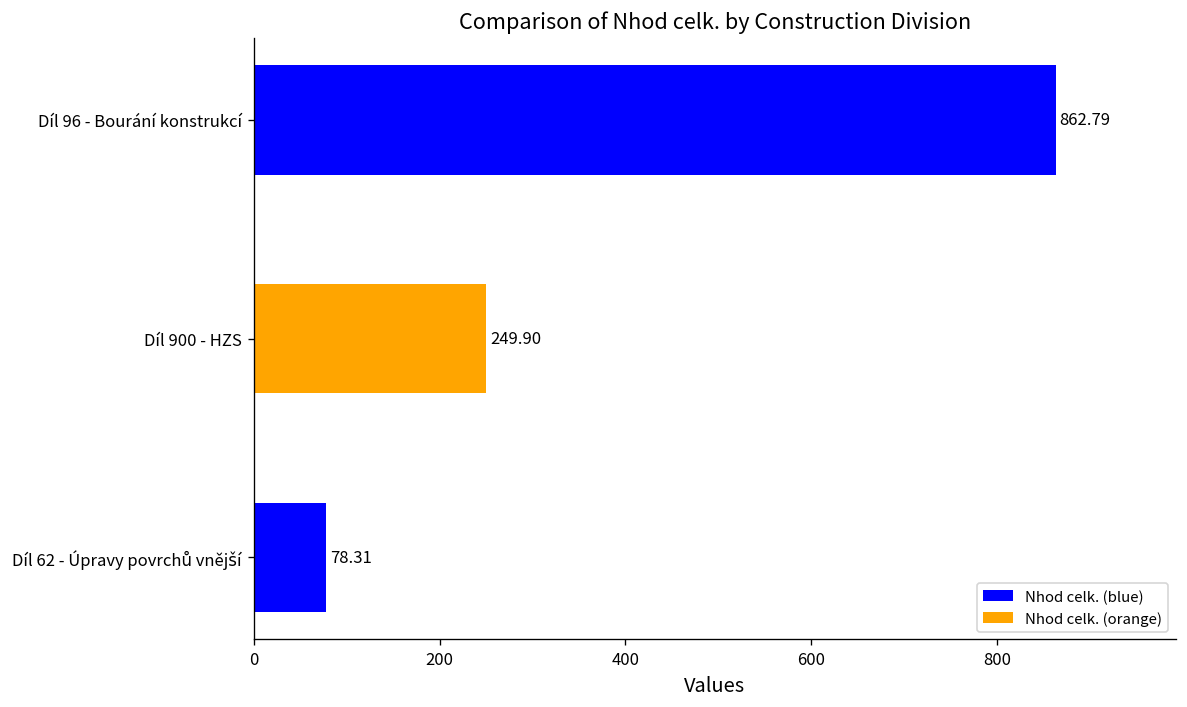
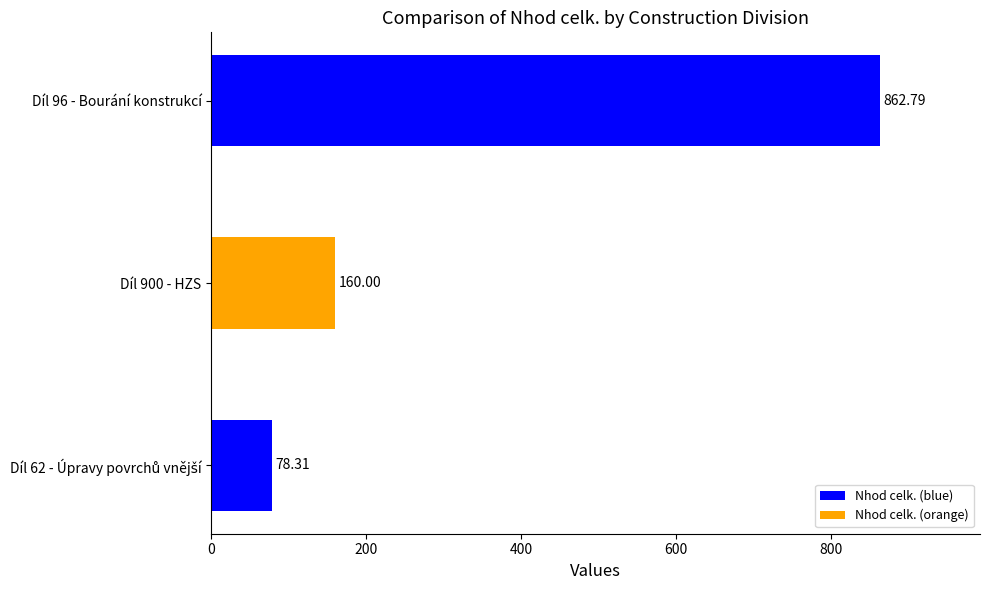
  {
    "Díl 96 - Bourání konstrukcí": 862.79,
-   "Díl 900 - HZS": 249.90,
+   "Díl 900 - HZS": 160.00,
    "Díl 62 - Úpravy povrchů vnější": 78.31
  }
